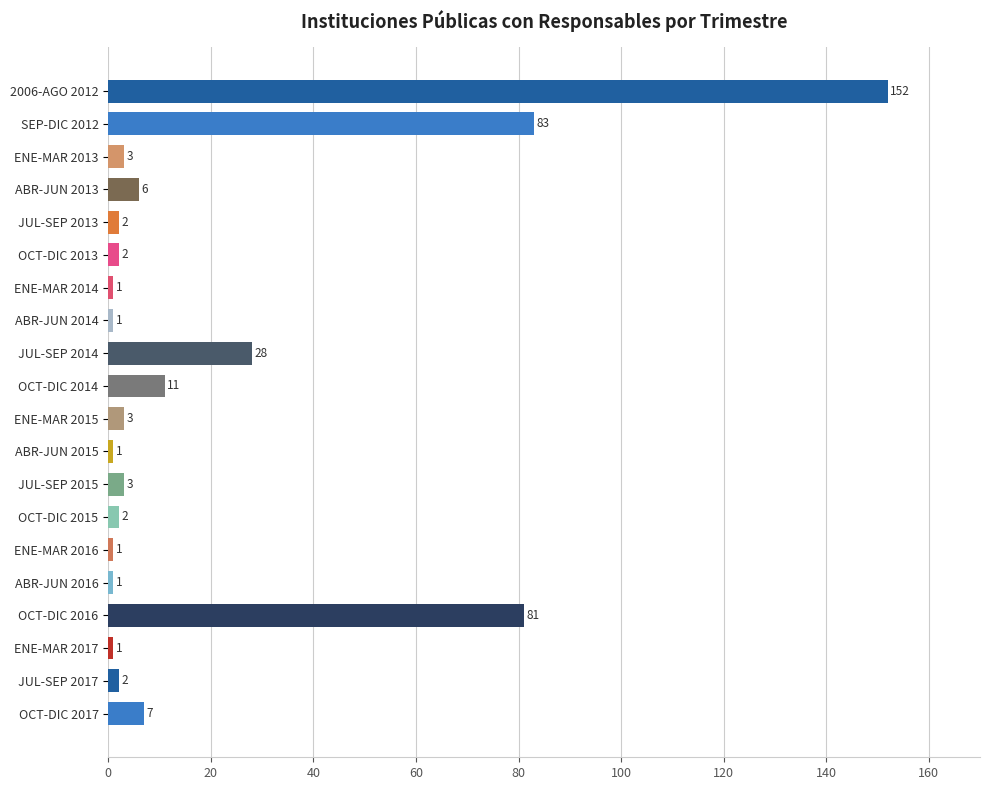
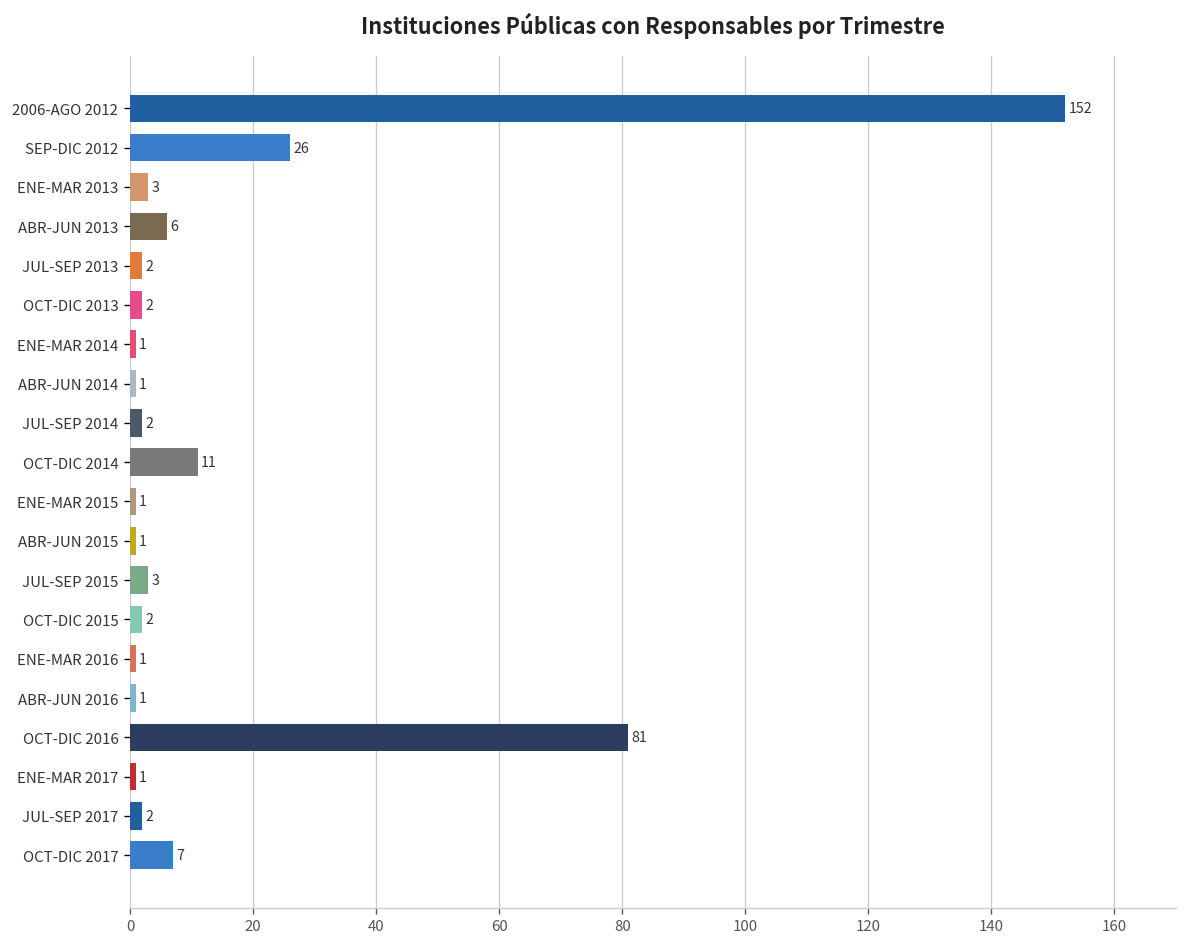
  {
    "2006-AGO 2012": 152,
-   "SEP-DIC 2012": 83,
+   "SEP-DIC 2012": 26,
    "ENE-MAR 2013": 3,
    "ABR-JUN 2013": 6,
    "JUL-SEP 2013": 2,
    "OCT-DIC 2013": 2,
    "ENE-MAR 2014": 1,
    "ABR-JUN 2014": 1,
-   "JUL-SEP 2014": 28,
+   "JUL-SEP 2014": 2,
    "OCT-DIC 2014": 11,
-   "ENE-MAR 2015": 3,
+   "ENE-MAR 2015": 1,
    "ABR-JUN 2015": 1,
    "JUL-SEP 2015": 3,
    "OCT-DIC 2015": 2,
    "ENE-MAR 2016": 1,
    "ABR-JUN 2016": 1,
    "OCT-DIC 2016": 81,
    "ENE-MAR 2017": 1,
    "JUL-SEP 2017": 2,
    "OCT-DIC 2017": 7
  }
